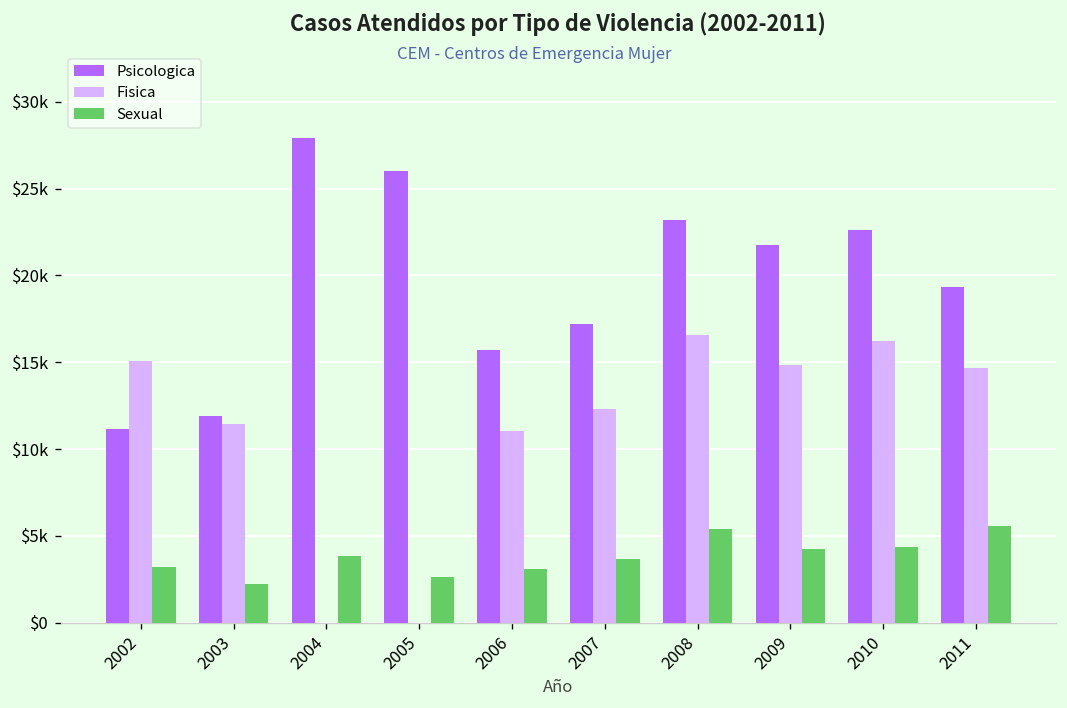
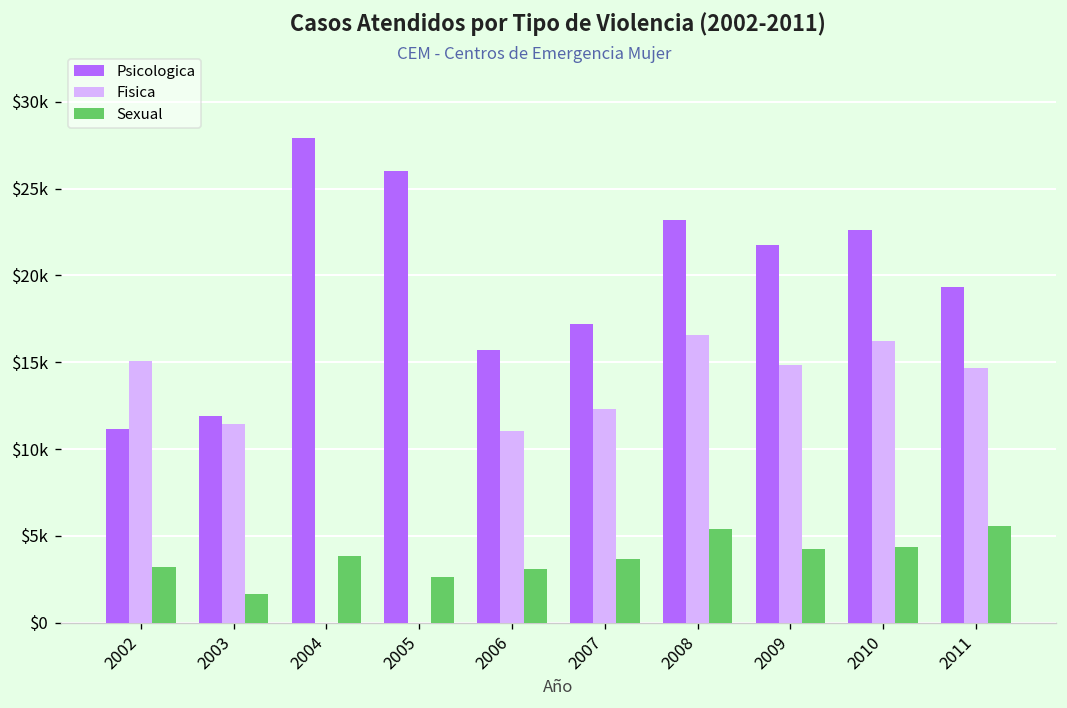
  {
    "Psicologica": {
      "2002": "$11100",
      "2003": "$11900",
      "2004": "$27900",
      "2005": "$26000",
      "2006": "$15700",
      "2007": "$17200",
      "2008": "$23200",
      "2009": "$21800",
      "2010": "$22600",
      "2011": "$19400"
    },
    "Fisica": {
      "2002": "$15000",
      "2003": "$11500",
      "2004": "$0",
      "2005": "$0",
      "2006": "$11000",
      "2007": "$12300",
      "2008": "$16600",
      "2009": "$14800",
      "2010": "$16200",
      "2011": "$14700"
    },
    "Sexual": {
      "2002": "$3200",
-     "2003": "$2300",
+     "2003": "$1700",
      "2004": "$3800",
      "2005": "$2700",
      "2006": "$3100",
      "2007": "$3700",
      "2008": "$5400",
      "2009": "$4300",
      "2010": "$4300",
      "2011": "$5600"
    }
  }
